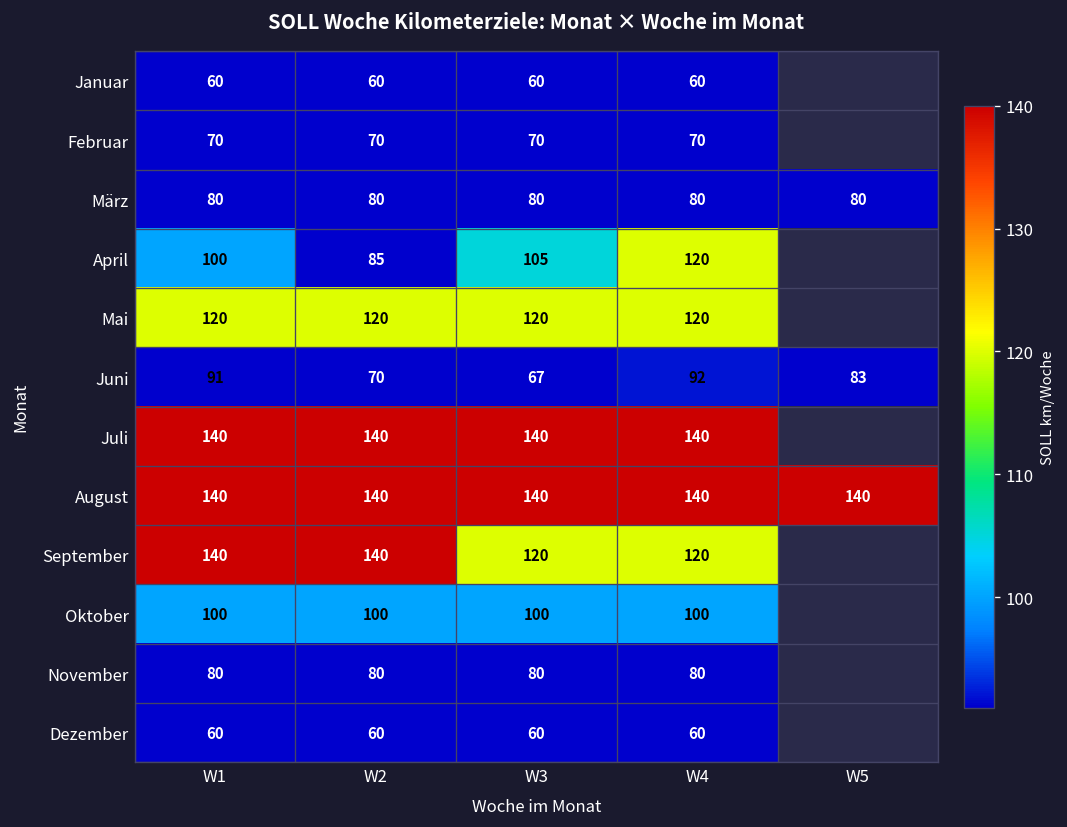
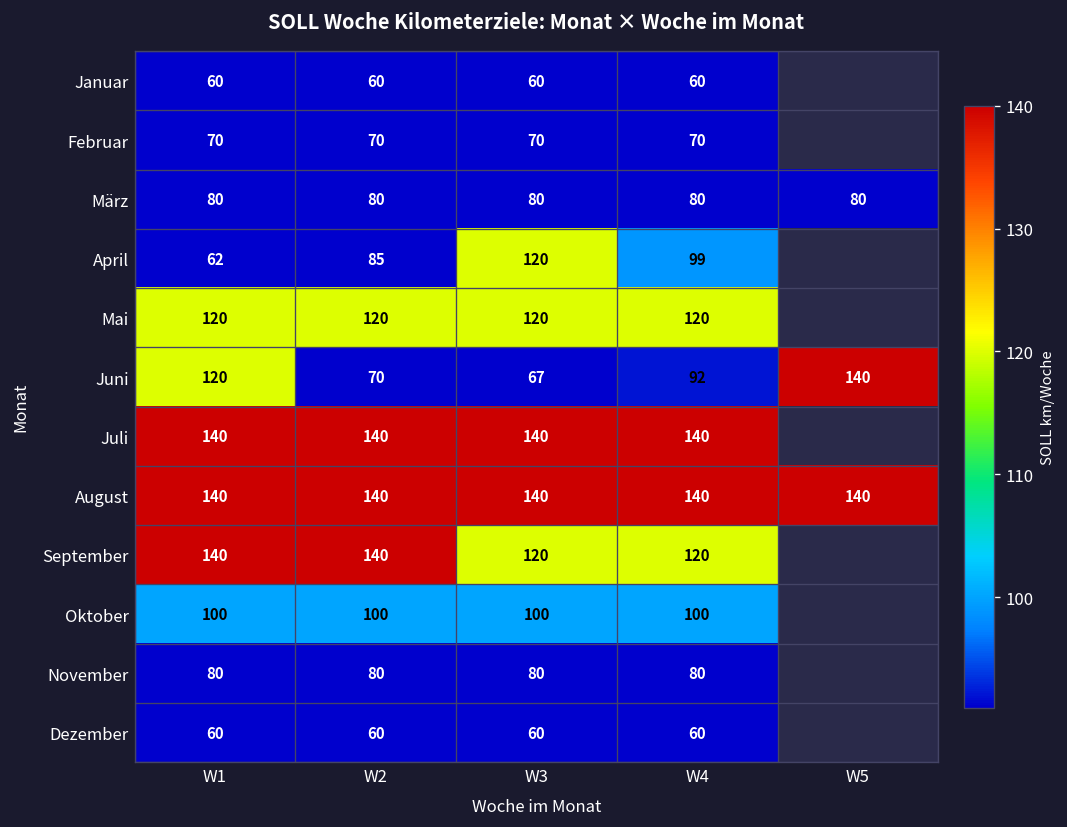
  {
    "Januar": {
      "W1": 60,
      "W2": 60,
      "W3": 60,
      "W4": 60
    },
    "Februar": {
      "W1": 70,
      "W2": 70,
      "W3": 70,
      "W4": 70
    },
    "März": {
      "W1": 80,
      "W2": 80,
      "W3": 80,
      "W4": 80,
      "W5": 80
    },
    "April": {
-     "W1": 100,
+     "W1": 62,
      "W2": 85,
-     "W3": 105,
-     "W4": 120
+     "W3": 120,
+     "W4": 99
    },
    "Mai": {
      "W1": 120,
      "W2": 120,
      "W3": 120,
      "W4": 120
    },
    "Juni": {
-     "W1": 91,
+     "W1": 120,
      "W2": 70,
      "W3": 67,
      "W4": 92,
-     "W5": 83
+     "W5": 140
    },
    "Juli": {
      "W1": 140,
      "W2": 140,
      "W3": 140,
      "W4": 140
    },
    "August": {
      "W1": 140,
      "W2": 140,
      "W3": 140,
      "W4": 140,
      "W5": 140
    },
    "September": {
      "W1": 140,
      "W2": 140,
      "W3": 120,
      "W4": 120
    },
    "Oktober": {
      "W1": 100,
      "W2": 100,
      "W3": 100,
      "W4": 100
    },
    "November": {
      "W1": 80,
      "W2": 80,
      "W3": 80,
      "W4": 80
    },
    "Dezember": {
      "W1": 60,
      "W2": 60,
      "W3": 60,
      "W4": 60
    }
  }
